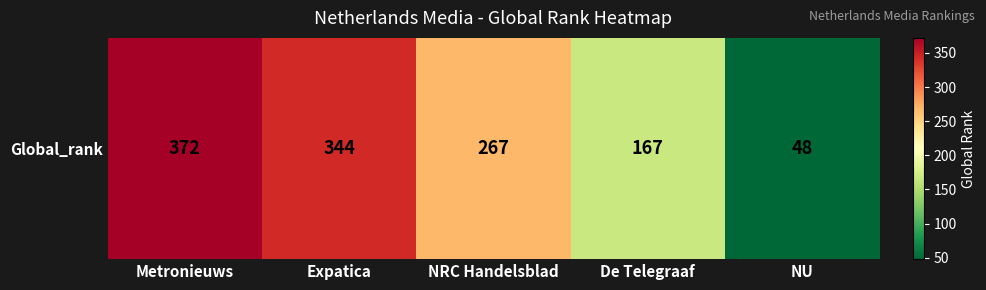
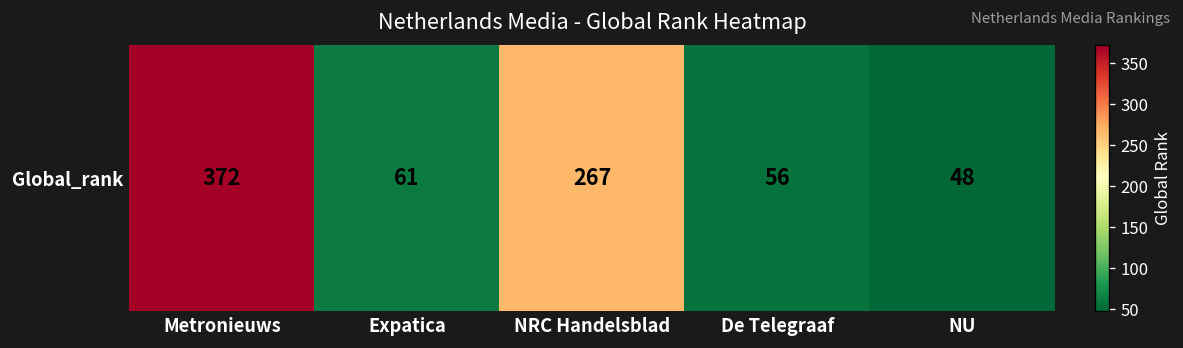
  {
    "Global_rank": {
      "Metronieuws": 372,
-     "Expatica": 344,
+     "Expatica": 61,
      "NRC Handelsblad": 267,
-     "De Telegraaf": 167,
+     "De Telegraaf": 56,
      "NU": 48
    }
  }
